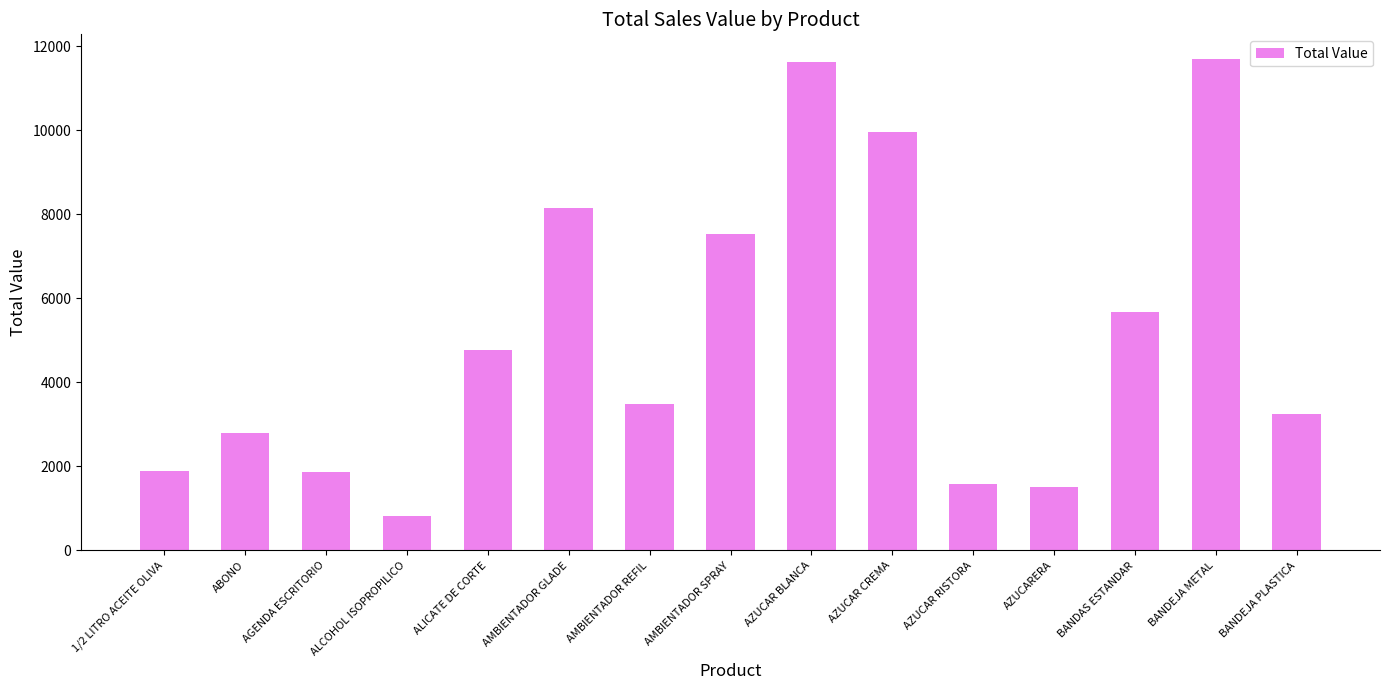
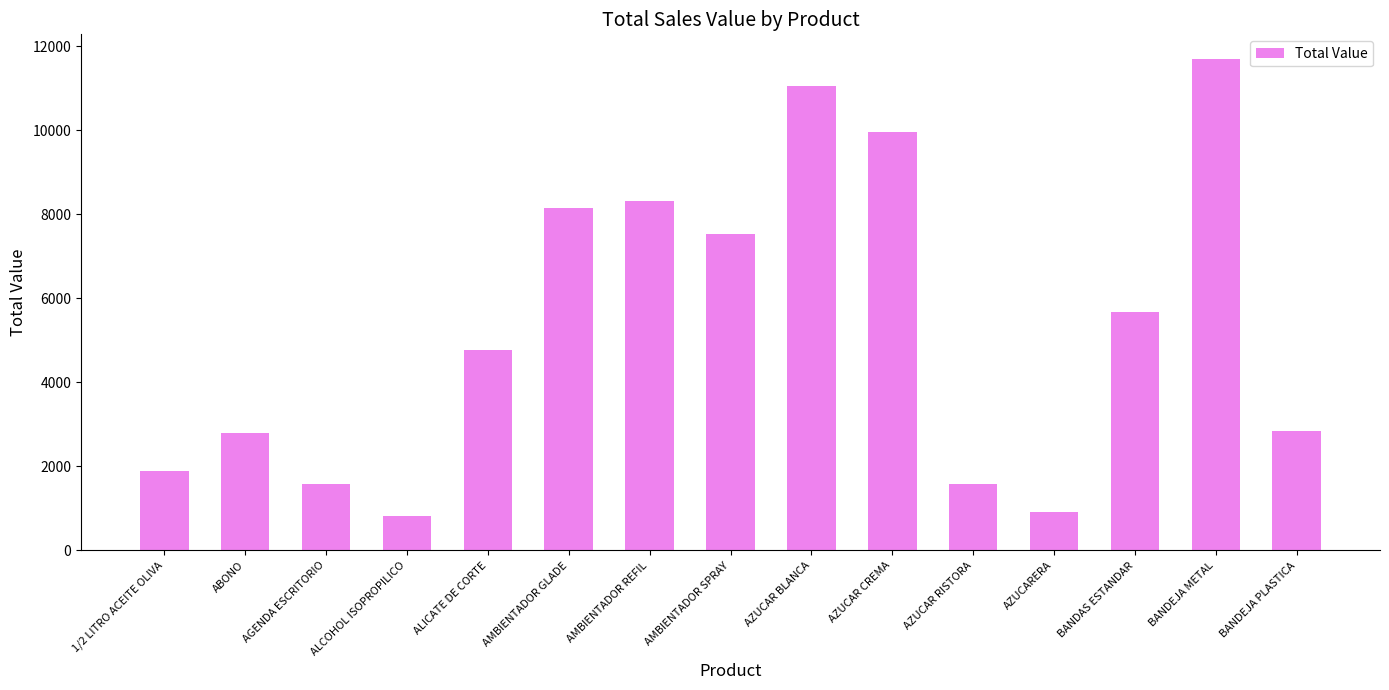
  {
    "1/2 LITRO ACEITE OLIVA": 1900,
    "ABONO": 2800,
-   "AGENDA ESCRITORIO": 1900,
+   "AGENDA ESCRITORIO": 1600,
    "ALCOHOL ISOPROPILICO": 800,
    "ALICATE DE CORTE": 4800,
    "AMBIENTADOR GLADE": 8100,
-   "AMBIENTADOR REFIL": 3500,
+   "AMBIENTADOR REFIL": 8300,
    "AMBIENTADOR SPRAY": 7500,
-   "AZUCAR BLANCA": 11600,
+   "AZUCAR BLANCA": 11100,
    "AZUCAR CREMA": 9900,
    "AZUCAR RISTORA": 1600,
-   "AZUCARERA": 1500,
+   "AZUCARERA": 900,
    "BANDAS ESTANDAR": 5700,
    "BANDEJA METAL": 11700,
-   "BANDEJA PLASTICA": 3200
+   "BANDEJA PLASTICA": 2800
  }
